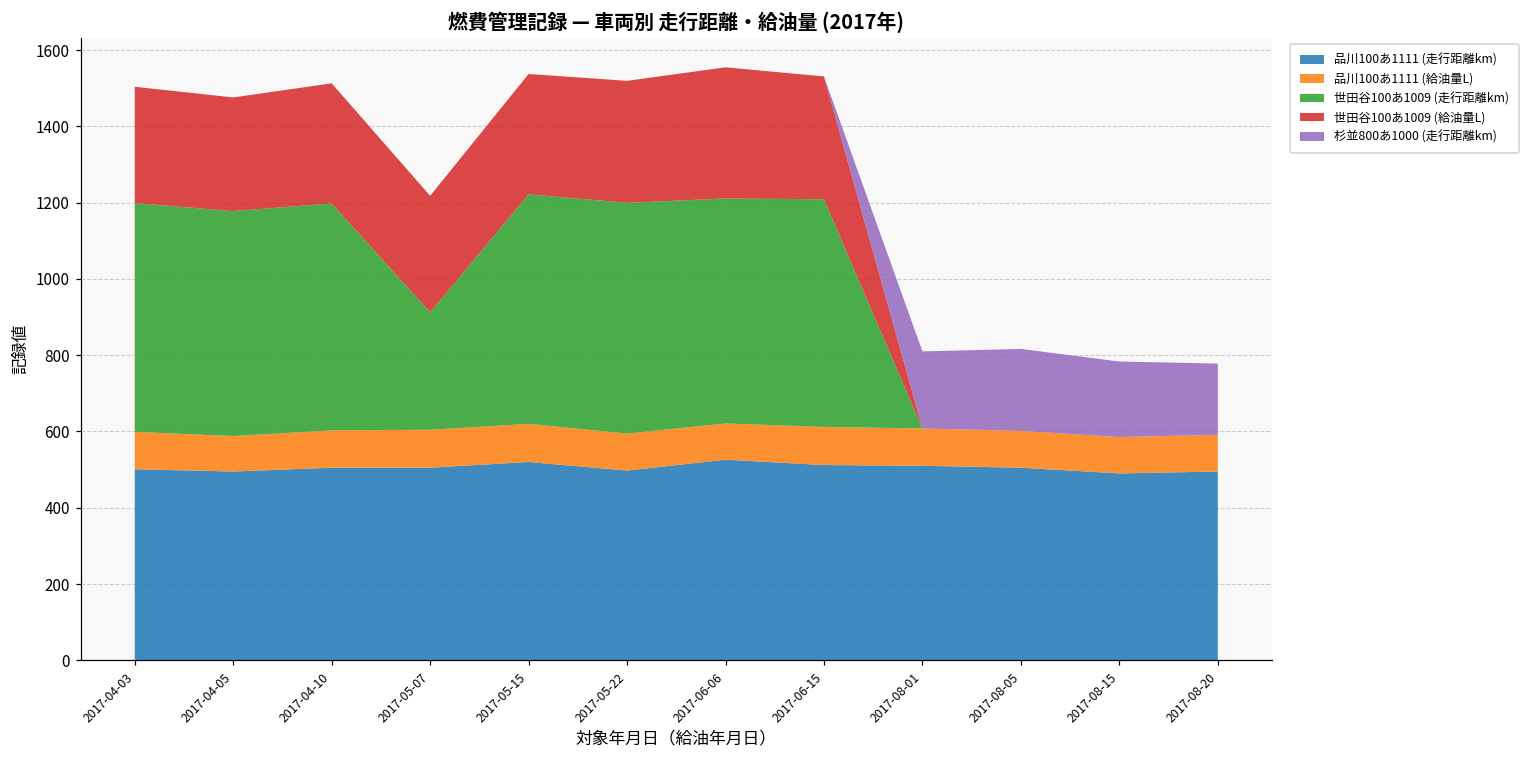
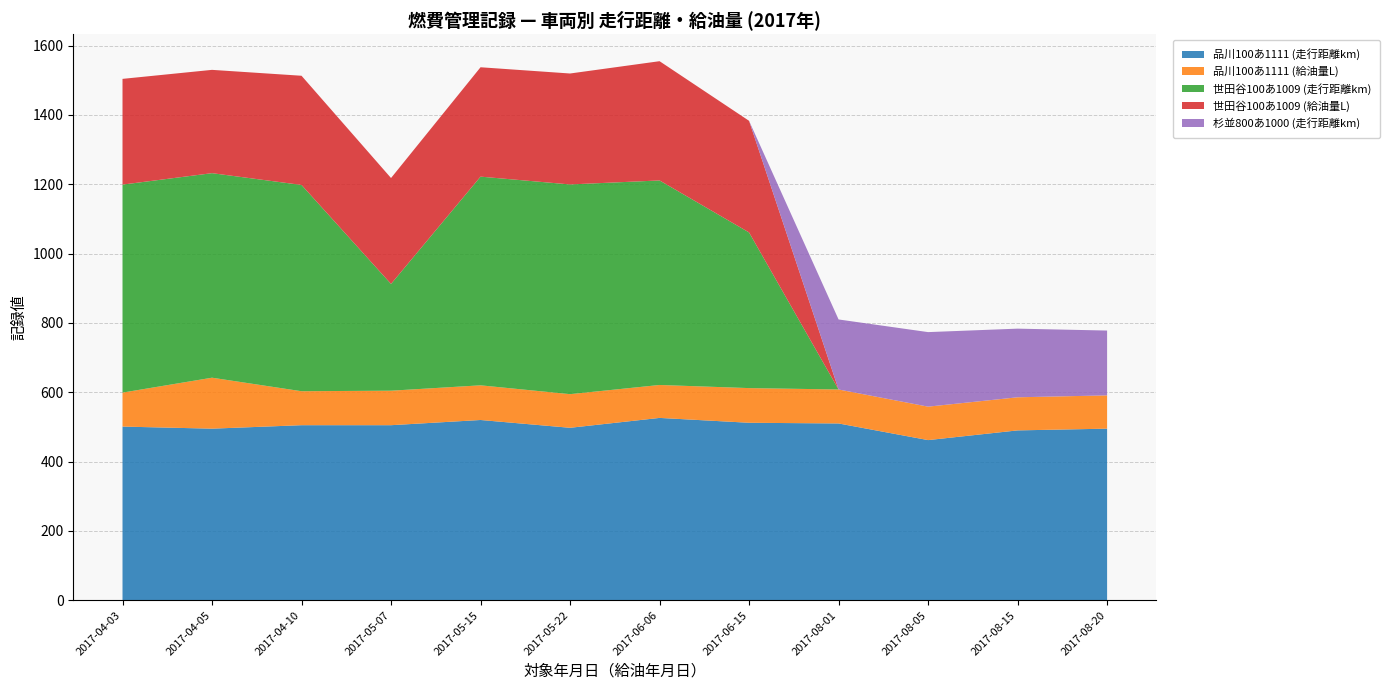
  {
    "品川100あ1111 (走行距離km)": {
      "2017-04-03": 500,
      "2017-04-05": 500,
      "2017-04-10": 510,
      "2017-05-07": 510,
      "2017-05-15": 520,
      "2017-05-22": 500,
      "2017-06-06": 530,
      "2017-06-15": 510,
      "2017-08-01": 510,
-     "2017-08-05": 510,
+     "2017-08-05": 460,
      "2017-08-15": 490,
      "2017-08-20": 500
    },
    "品川100あ1111 (給油量L)": {
      "2017-04-03": 100,
-     "2017-04-05": 90,
+     "2017-04-05": 150,
      "2017-04-10": 100,
      "2017-05-07": 100,
      "2017-05-15": 100,
      "2017-05-22": 100,
      "2017-06-06": 100,
      "2017-06-15": 100
    },
    "世田谷100あ1009 (走行距離km)": {
      "2017-04-03": 600,
      "2017-04-05": 590,
      "2017-04-10": 600,
      "2017-05-07": 310,
      "2017-05-15": 600,
      "2017-05-22": 610,
      "2017-06-06": 590,
-     "2017-06-15": 600
+     "2017-06-15": 450
    },
    "杉並800あ1000 (走行距離km)": {
      "2017-08-01": 200,
      "2017-08-05": 220,
      "2017-08-15": 200,
      "2017-08-20": 190
    }
  }
